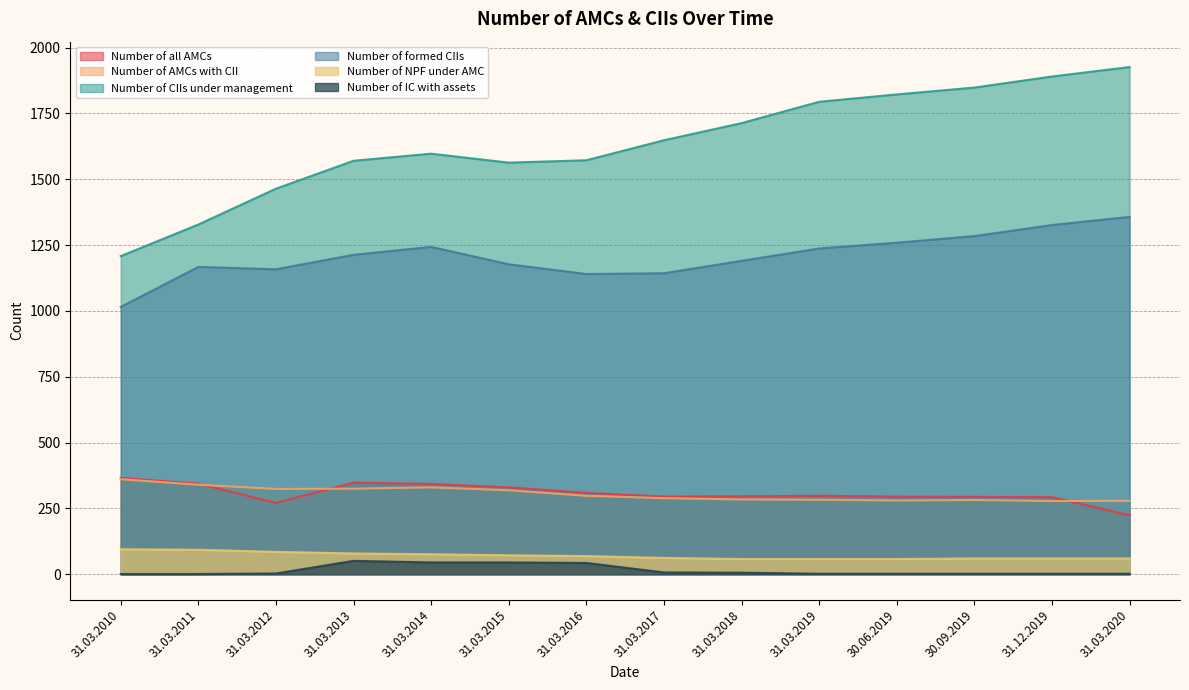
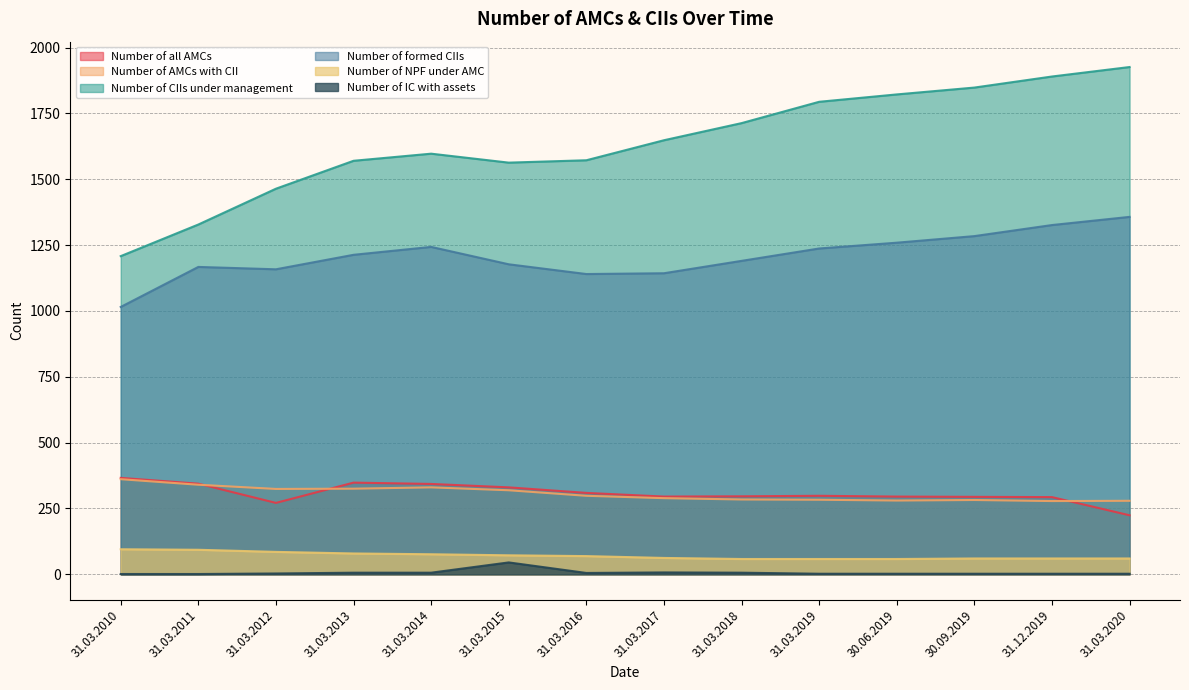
  {
    "Number of all AMCs": {
      "31.03.2012": 270,
      "31.03.2013": 350,
      "31.03.2014": 340,
      "31.03.2015": 330,
      "31.03.2016": 310,
      "31.03.2018": 300,
      "31.03.2019": 300,
      "30.06.2019": 300,
      "30.09.2019": 290,
      "31.12.2019": 290,
      "31.03.2020": 220
    },
    "Number of IC with assets": {
      "31.03.2010": 0,
      "31.03.2011": 0,
      "31.03.2012": 0,
-     "31.03.2013": 50,
-     "31.03.2014": 50,
+     "31.03.2013": 10,
+     "31.03.2014": 10,
      "31.03.2015": 50,
-     "31.03.2016": 40,
+     "31.03.2016": 10,
      "31.03.2017": 10,
      "31.03.2018": 10,
      "31.03.2019": 0,
      "30.06.2019": 0,
      "30.09.2019": 0,
      "31.12.2019": 0,
      "31.03.2020": 0
    }
  }
